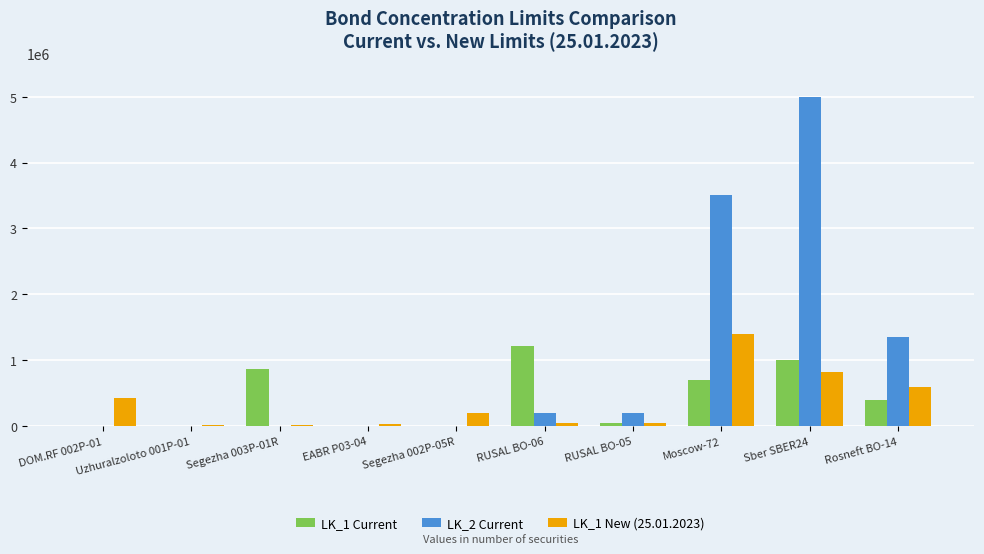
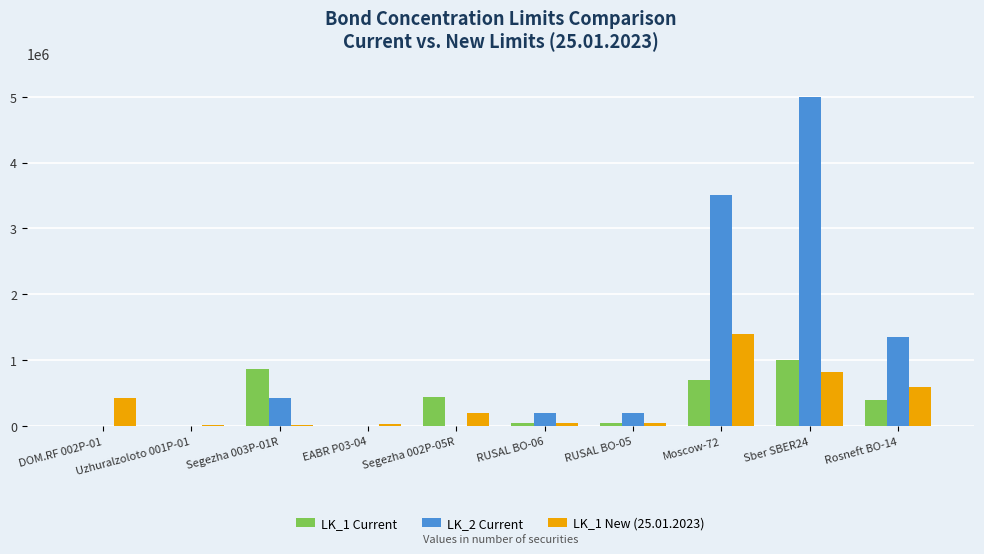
  {
    "LK_1 Current": {
      "Segezha 003P-01R": 900000,
-     "Segezha 002P-05R": 0,
-     "RUSAL BO-06": 1200000,
+     "Segezha 002P-05R": 400000,
+     "RUSAL BO-06": 0,
      "RUSAL BO-05": 0,
      "Moscow-72": 700000,
      "Sber SBER24": 1000000,
      "Rosneft BO-14": 400000
    },
    "LK_2 Current": {
-     "Segezha 003P-01R": 0,
+     "Segezha 003P-01R": 400000,
      "RUSAL BO-06": 200000,
      "RUSAL BO-05": 200000,
      "Moscow-72": 3500000,
      "Sber SBER24": 5000000,
      "Rosneft BO-14": 1400000
    },
    "LK_1 New (25.01.2023)": {
      "DOM.RF 002P-01": 400000,
      "EABR P03-04": 0,
      "Segezha 002P-05R": 200000,
      "RUSAL BO-06": 0,
      "RUSAL BO-05": 0,
      "Moscow-72": 1400000,
      "Sber SBER24": 800000,
      "Rosneft BO-14": 600000
    }
  }
